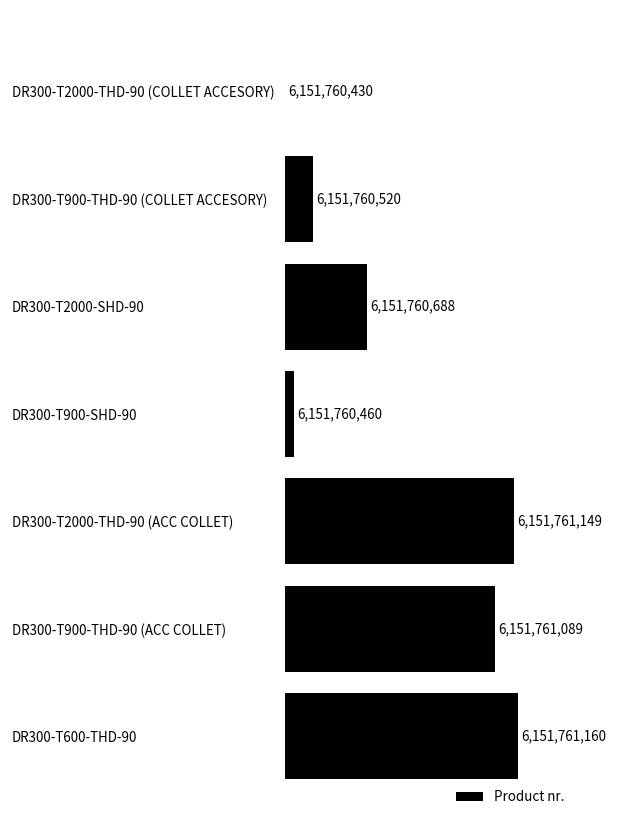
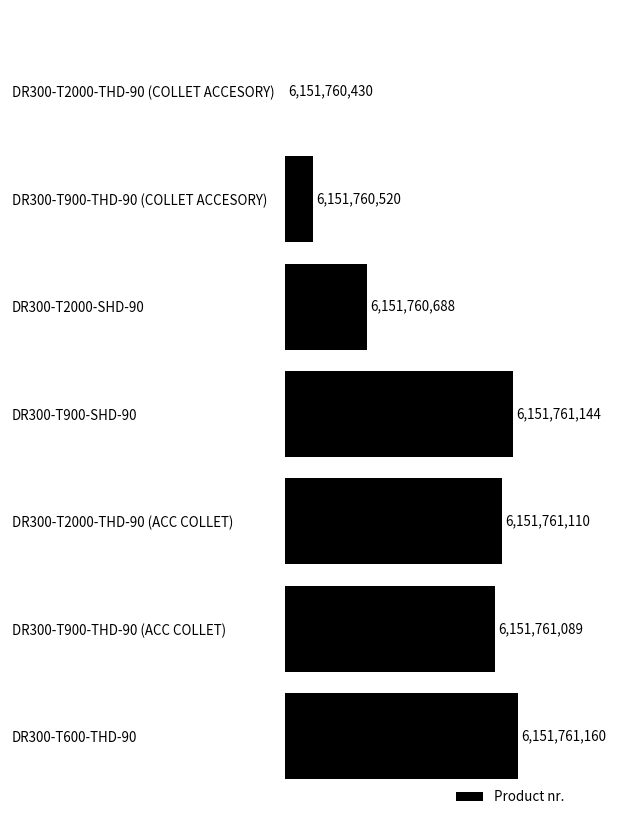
  {
-   "DR300-T900-SHD-90": "6,151,760,460",
-   "DR300-T2000-THD-90 (ACC COLLET)": "6,151,761,149"
+   "DR300-T900-SHD-90": "6,151,761,144",
+   "DR300-T2000-THD-90 (ACC COLLET)": "6,151,761,110"
  }
